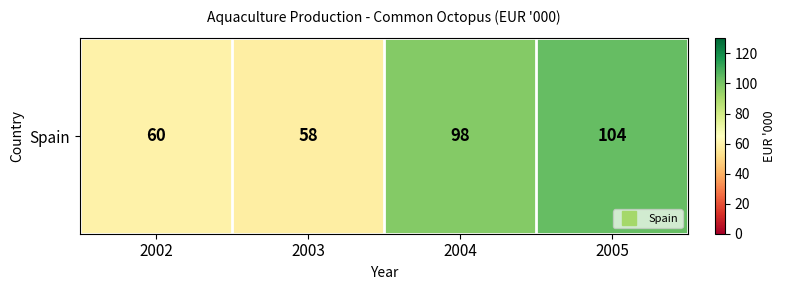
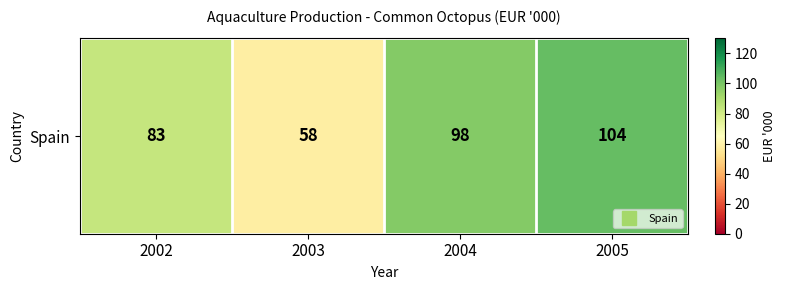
  {
    "Spain": {
-     "2002": 60,
+     "2002": 83,
      "2003": 58,
      "2004": 98,
      "2005": 104
    }
  }
